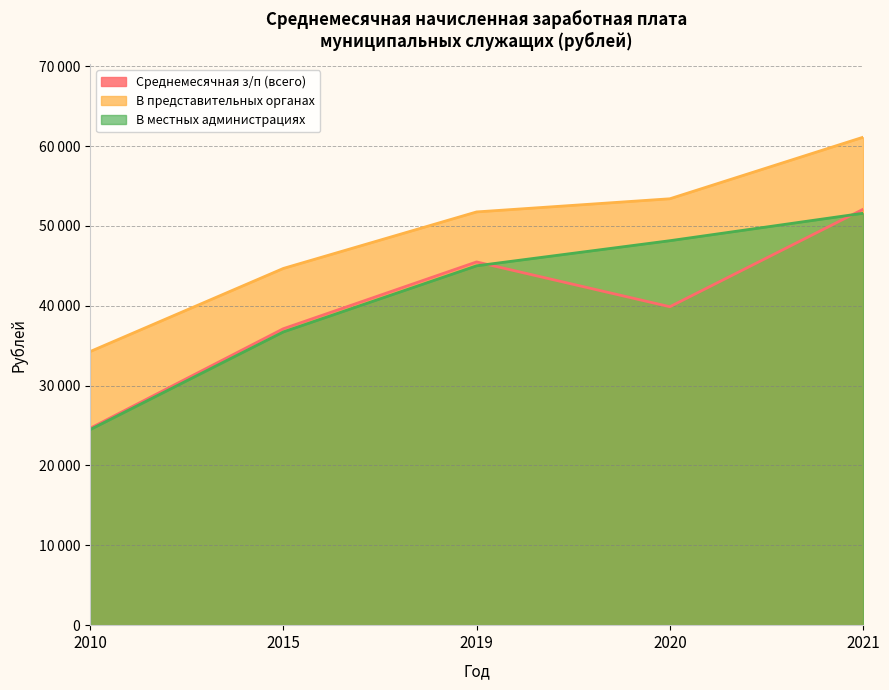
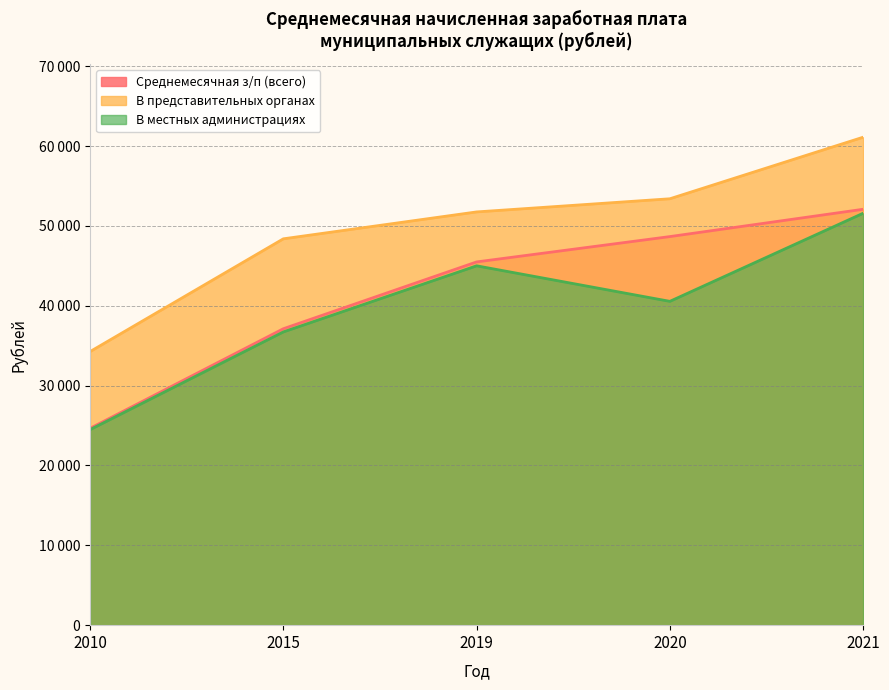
  {
    "Среднемесячная з/п (всего)": {
      "2015": 37000,
      "2019": 45000,
-     "2020": 40000,
+     "2020": 49000,
      "2021": 52000
    },
    "В представительных органах": {
      "2010": 34000,
-     "2015": 45000,
+     "2015": 48000,
      "2019": 52000,
      "2020": 53000,
      "2021": 61000
    },
    "В местных администрациях": {
      "2015": 37000,
      "2019": 45000,
-     "2020": 48000,
+     "2020": 41000,
      "2021": 52000
    }
  }
